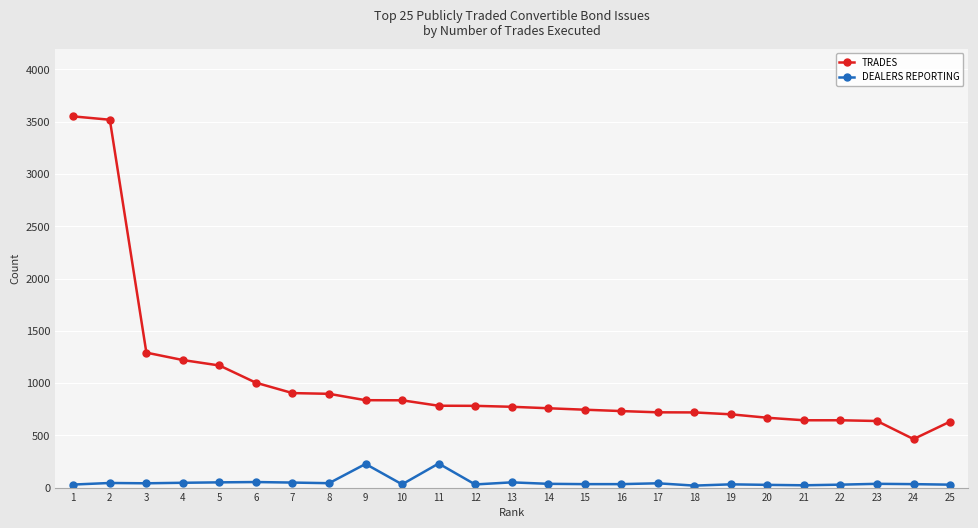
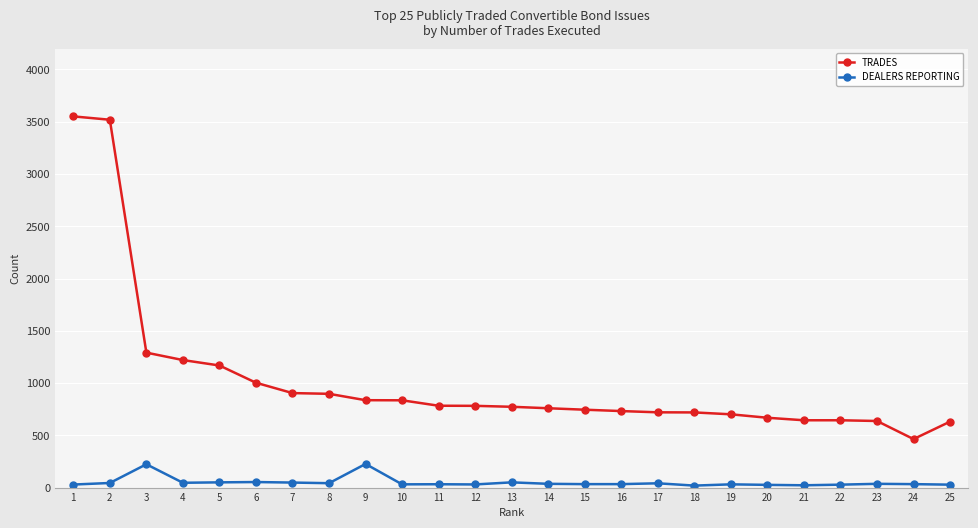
  {
    "TRADES": {
      "1": 3550,
      "2": 3520,
      "3": 1290,
      "4": 1220,
      "5": 1170,
      "6": 1000,
      "7": 900,
      "8": 900,
      "9": 840,
      "10": 840,
      "11": 780,
      "12": 780,
      "13": 770,
      "14": 760,
      "15": 750,
      "16": 730,
      "17": 720,
      "18": 720,
      "19": 700,
      "20": 670,
      "21": 640,
      "22": 640,
      "23": 640,
      "24": 460,
      "25": 630
    },
    "DEALERS REPORTING": {
      "1": 30,
      "2": 40,
-     "3": 40,
+     "3": 220,
      "4": 50,
      "5": 50,
      "6": 50,
      "7": 50,
      "8": 40,
      "9": 230,
      "10": 30,
-     "11": 230,
+     "11": 30,
      "12": 30,
      "13": 50,
      "14": 40,
      "15": 30,
      "16": 30,
      "17": 40,
      "18": 20,
      "19": 30,
      "20": 30,
      "21": 20,
      "22": 30,
      "23": 40,
      "24": 30,
      "25": 30
    }
  }
